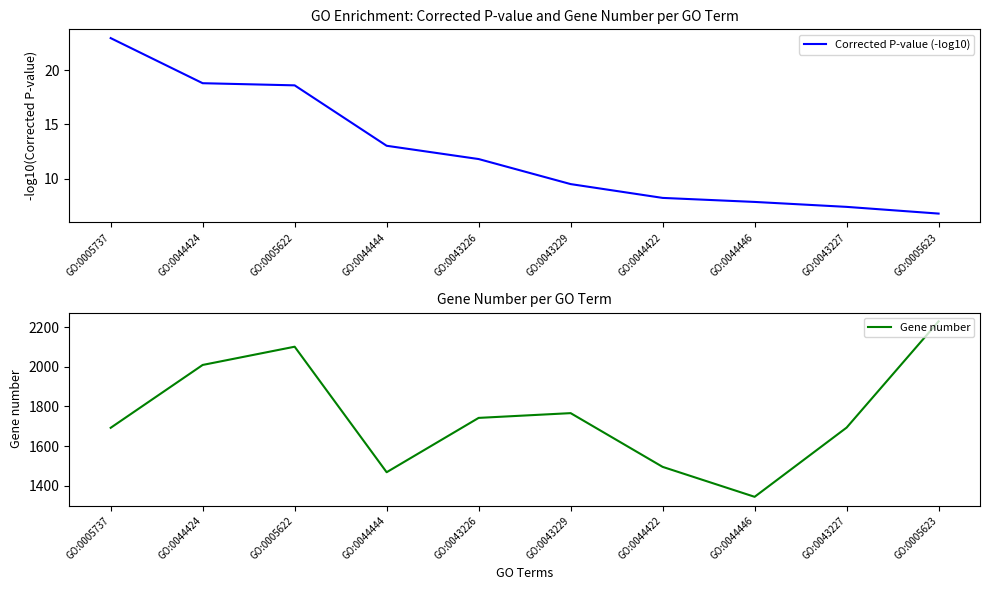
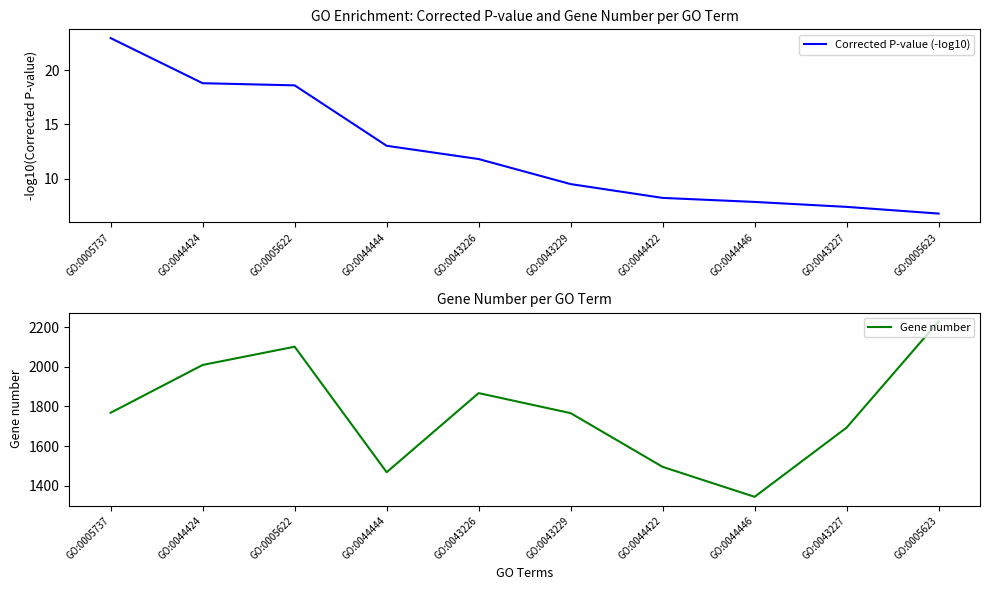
  {
    "GO Enrichment: Corrected P-value and Gene Number per GO Term": {
      "GO:0005737": 23.0,
      "GO:0044424": 18.8,
      "GO:0005622": 18.6,
      "GO:0044444": 13.0,
      "GO:0043226": 11.8,
      "GO:0043229": 9.5,
      "GO:0044422": 8.2,
      "GO:0044446": 7.8,
      "GO:0043227": 7.4,
      "GO:0005623": 6.8
    },
    "Gene Number per GO Term": {
-     "GO:0005737": 1690,
+     "GO:0005737": 1770,
      "GO:0044424": 2010,
      "GO:0005622": 2100,
      "GO:0044444": 1470,
-     "GO:0043226": 1740,
+     "GO:0043226": 1870,
      "GO:0043229": 1770,
      "GO:0044422": 1500,
      "GO:0044446": 1340,
      "GO:0043227": 1690
    }
  }
